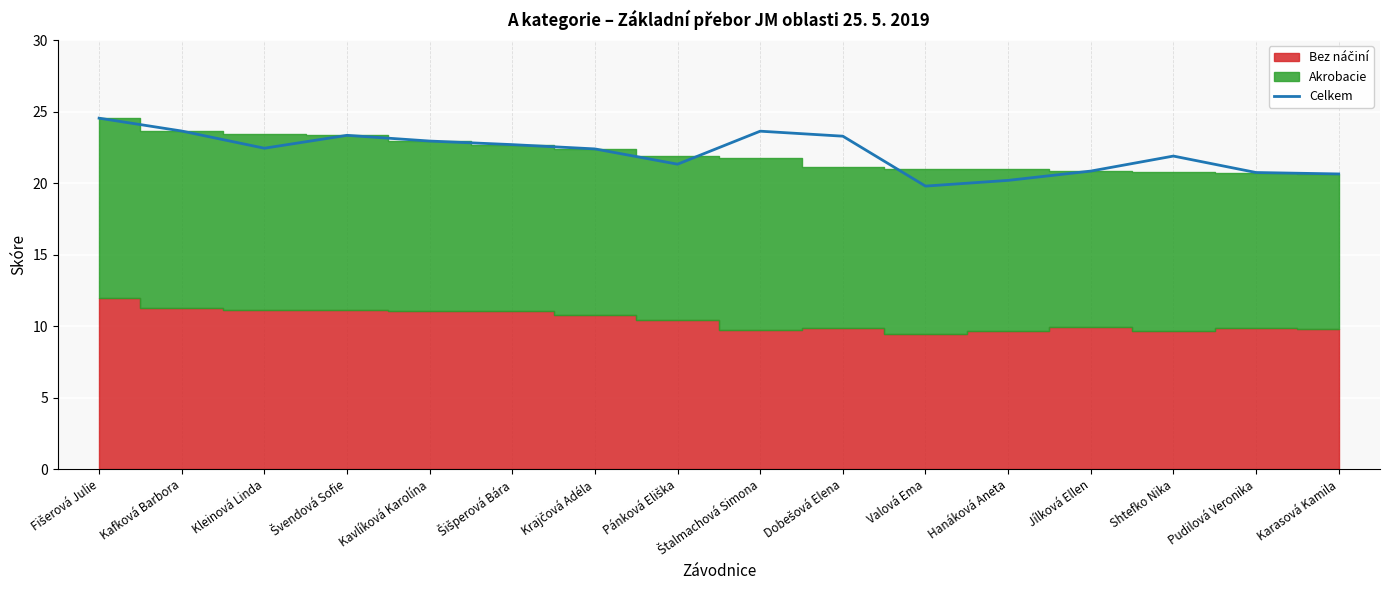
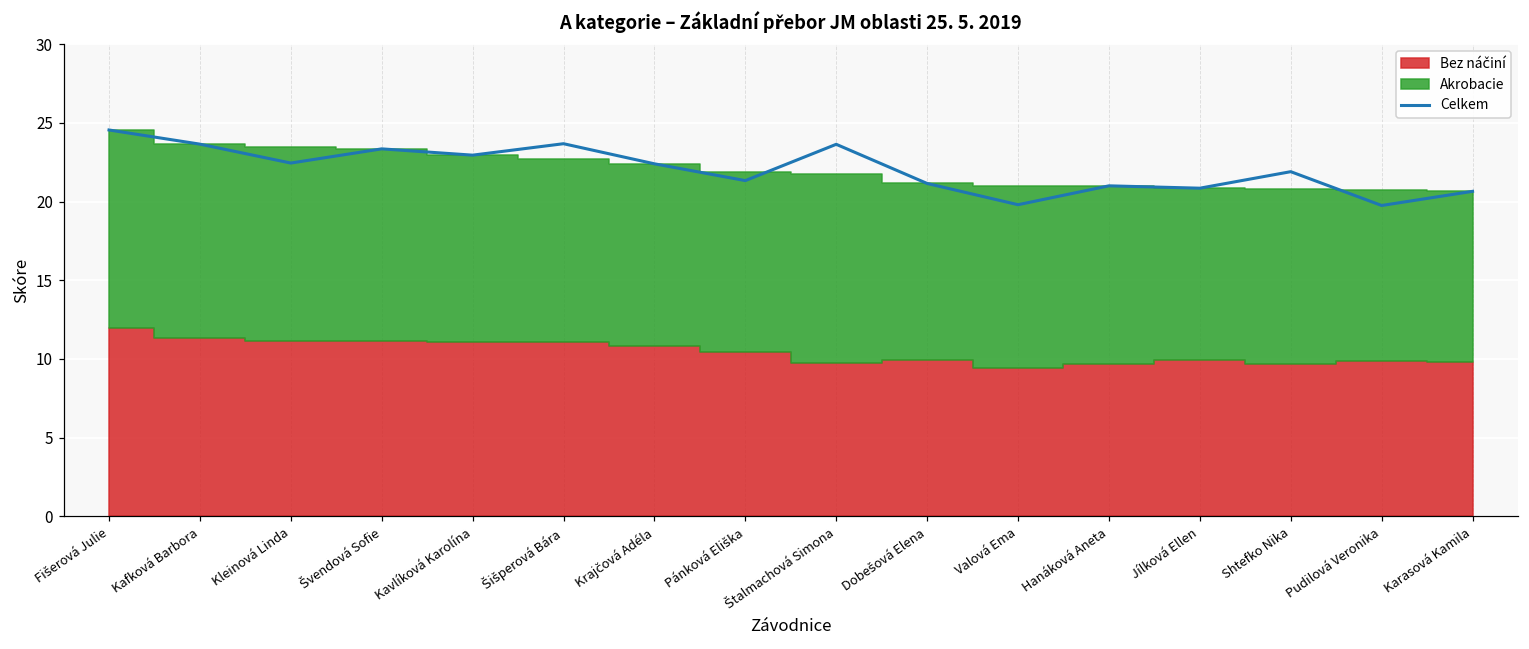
  {
    "Celkem": {
      "Kafková Barbora": 23.7,
      "Kleinová Linda": 22.4,
      "Švendová Sofie": 23.4,
      "Kavlíková Karolína": 22.9,
-     "Šišperová Bára": 22.7,
+     "Šišperová Bára": 23.7,
      "Krajčová Adéla": 22.4,
      "Pánková Eliška": 21.3,
      "Štalmachová Simona": 23.6,
-     "Dobešová Elena": 23.3,
+     "Dobešová Elena": 21.2,
      "Valová Ema": 19.8,
-     "Hanáková Aneta": 20.2,
+     "Hanáková Aneta": 21.0,
      "Jílková Ellen": 20.8,
      "Shtefko Nika": 21.9,
-     "Pudilová Veronika": 20.8
+     "Pudilová Veronika": 19.8
    }
  }
